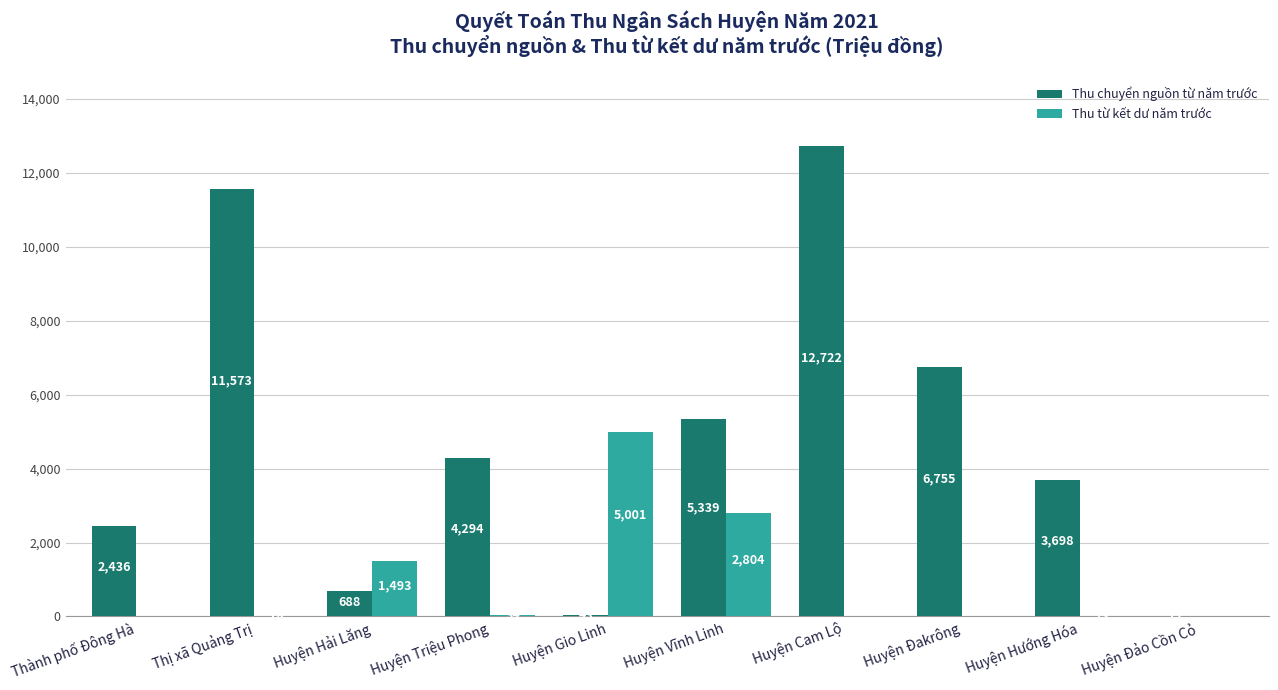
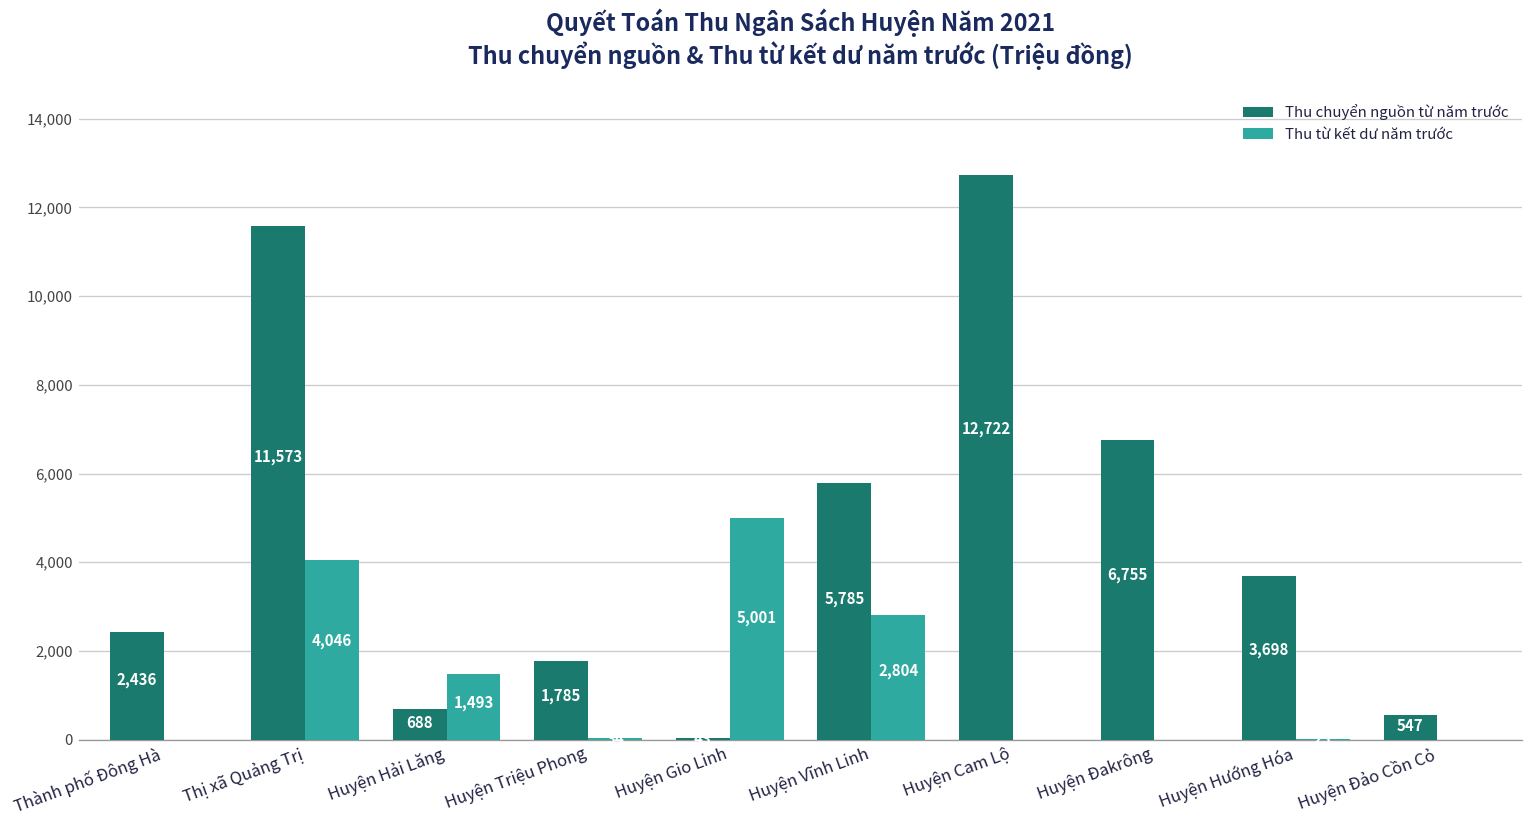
  {
    "Thu chuyển nguồn từ năm trước": {
      "Thành phố Đông Hà": "2,436",
      "Thị xã Quảng Trị": "11,573",
      "Huyện Hải Lăng": "688",
-     "Huyện Triệu Phong": "4,294",
-     "Huyện Vĩnh Linh": "5,339",
+     "Huyện Triệu Phong": "1,785",
+     "Huyện Vĩnh Linh": "5,785",
      "Huyện Cam Lộ": "12,722",
      "Huyện Đakrông": "6,755",
      "Huyện Hướng Hóa": "3,698",
-     "Huyện Đảo Cồn Cỏ": "0"
+     "Huyện Đảo Cồn Cỏ": "500"
    },
    "Thu từ kết dư năm trước": {
      "Thành phố Đông Hà": "0",
-     "Thị xã Quảng Trị": "0",
+     "Thị xã Quảng Trị": "4,000",
      "Huyện Cam Lộ": "0",
      "Huyện Đakrông": "0",
      "Huyện Đảo Cồn Cỏ": "0"
    }
  }
